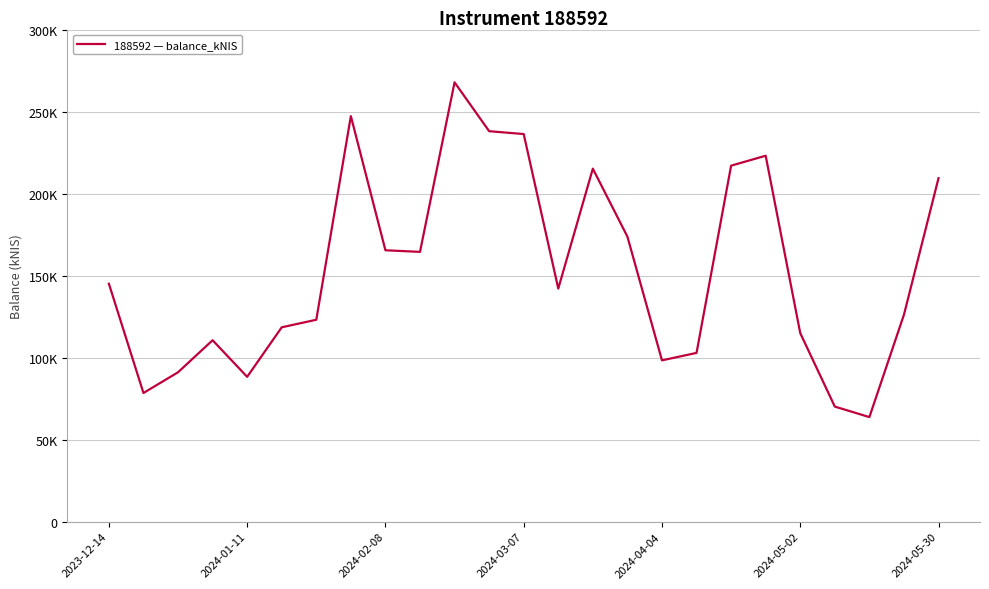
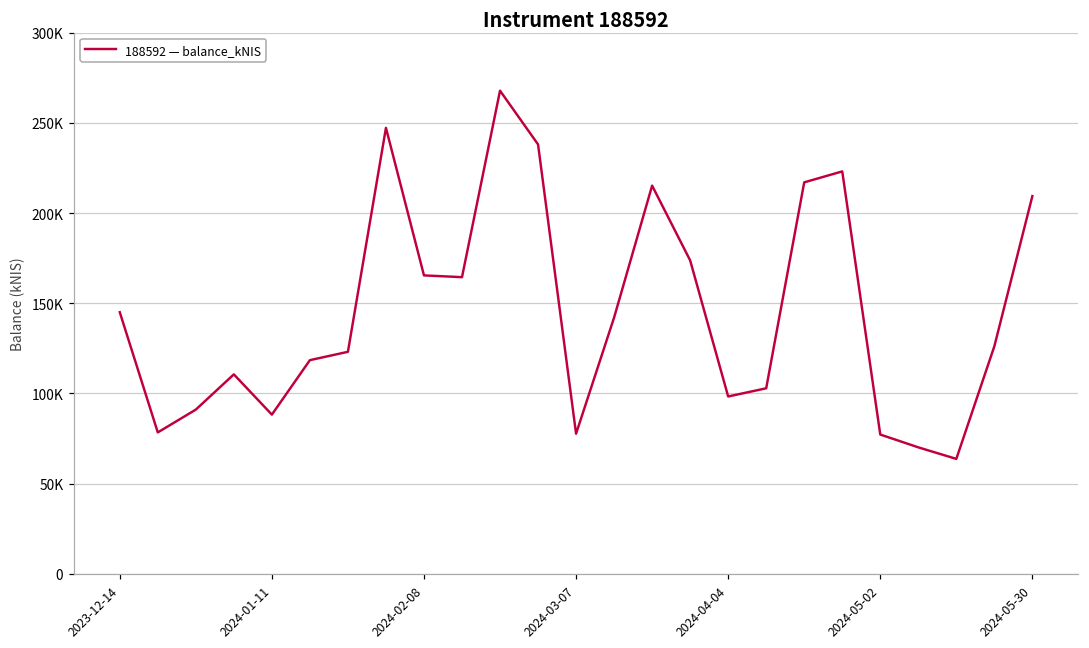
  {
    "2023-12-14": 145000,
    "2024-01-11": 88000,
    "2024-02-08": 165000,
-   "2024-03-07": 236000,
+   "2024-03-07": 78000,
    "2024-04-04": 98000,
-   "2024-05-02": 115000,
+   "2024-05-02": 77000,
    "2024-05-30": 209000
  }
